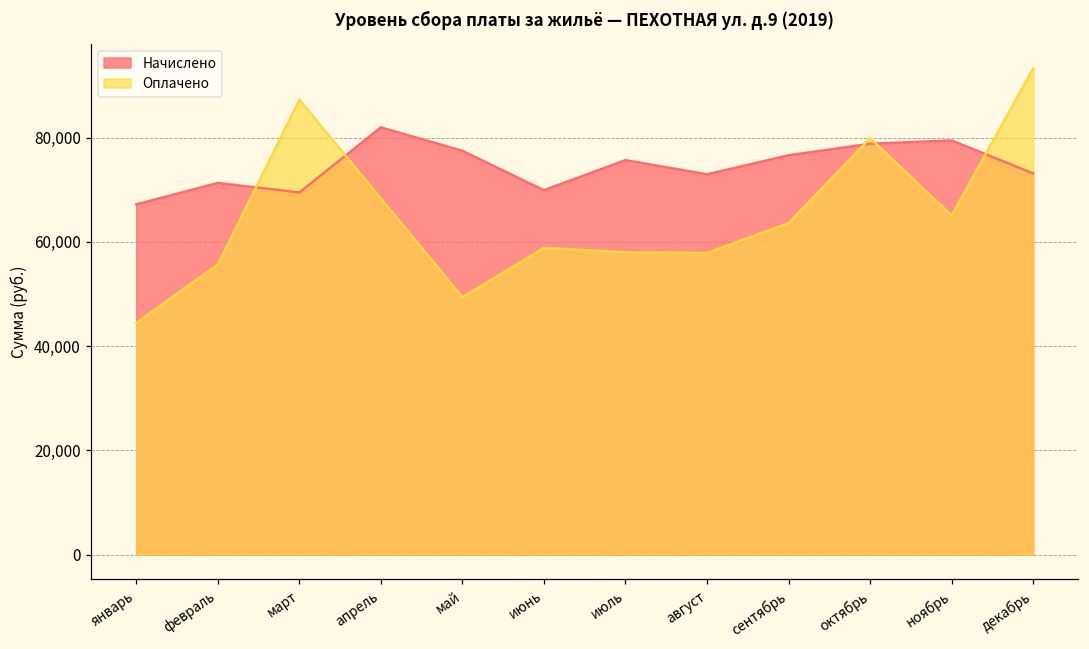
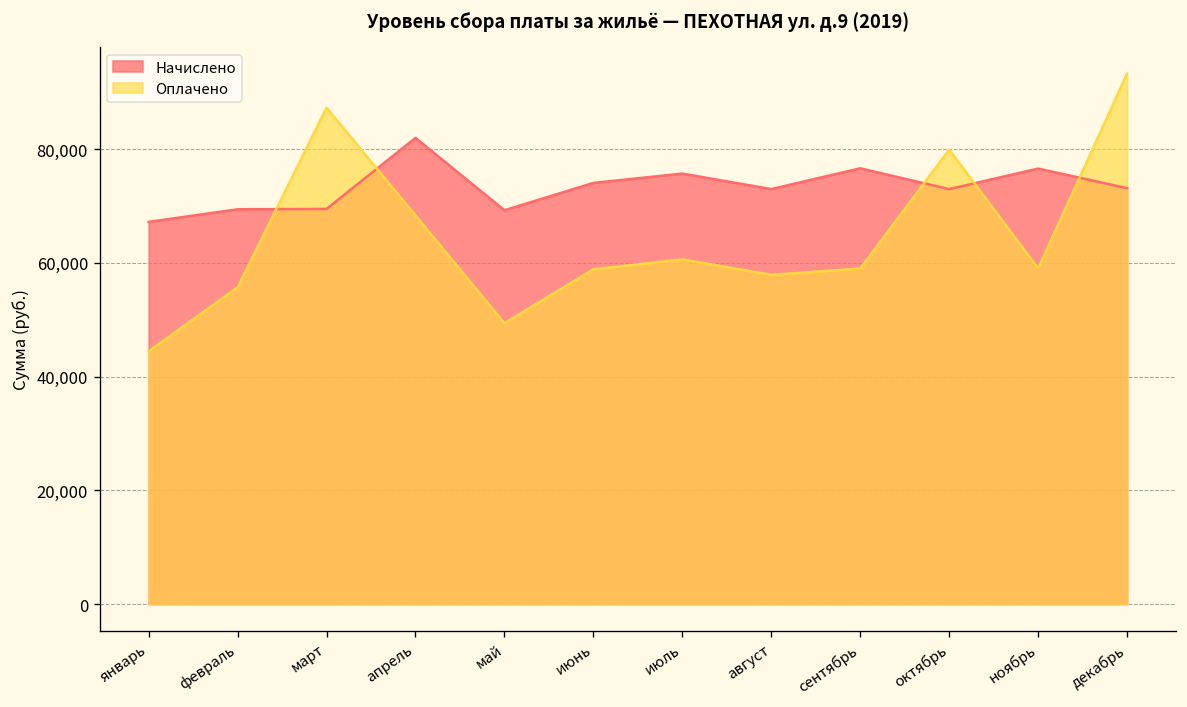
  {
    "Начислено": {
      "январь": "67,000",
-     "февраль": "71,000",
+     "февраль": "69,000",
      "март": "69,000",
      "апрель": "82,000",
-     "май": "77,000",
-     "июнь": "70,000",
+     "май": "69,000",
+     "июнь": "74,000",
      "июль": "76,000",
      "август": "73,000",
      "сентябрь": "77,000",
-     "октябрь": "79,000",
-     "ноябрь": "79,000",
+     "октябрь": "73,000",
+     "ноябрь": "77,000",
      "декабрь": "73,000"
    },
    "Оплачено": {
      "январь": "44,000",
      "февраль": "56,000",
      "март": "87,000",
      "апрель": "68,000",
      "май": "49,000",
      "июнь": "59,000",
-     "июль": "58,000",
+     "июль": "61,000",
      "август": "58,000",
-     "сентябрь": "64,000",
+     "сентябрь": "59,000",
      "октябрь": "80,000",
-     "ноябрь": "65,000",
+     "ноябрь": "59,000",
      "декабрь": "93,000"
    }
  }
